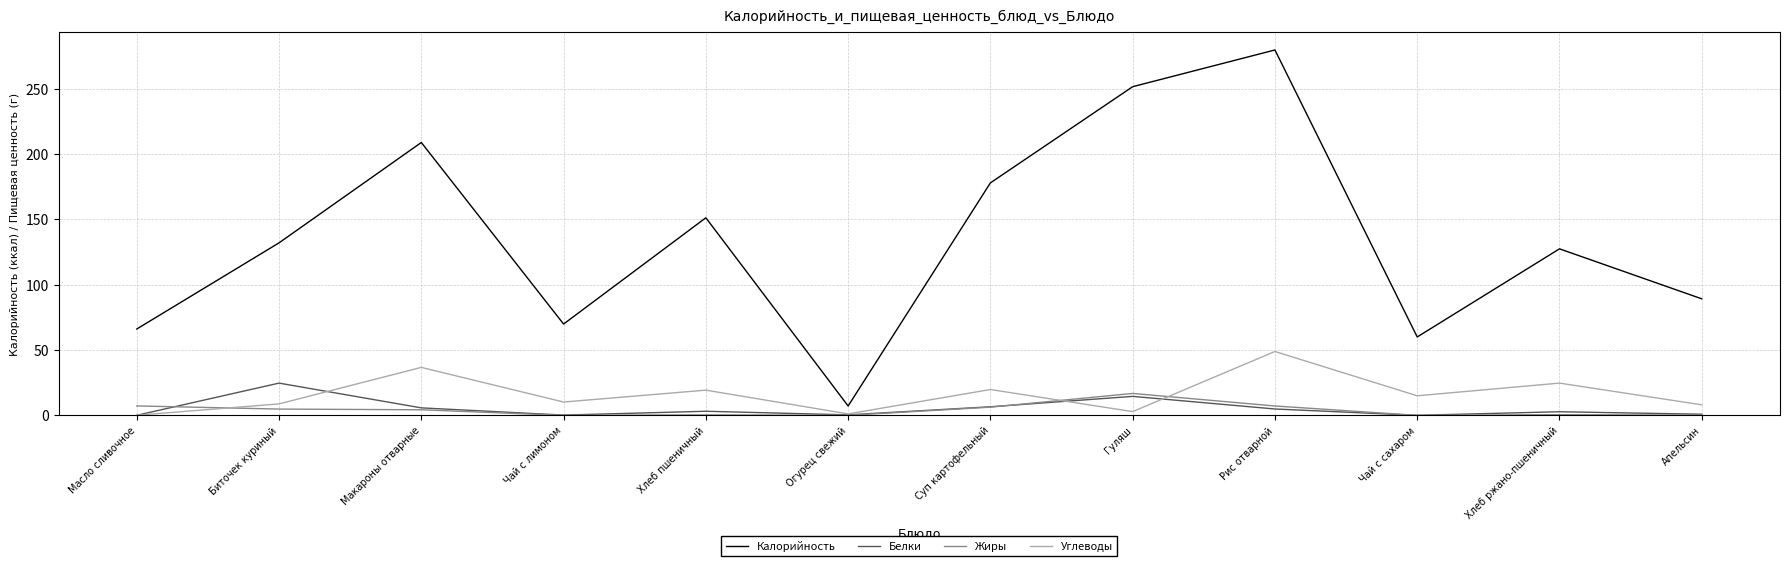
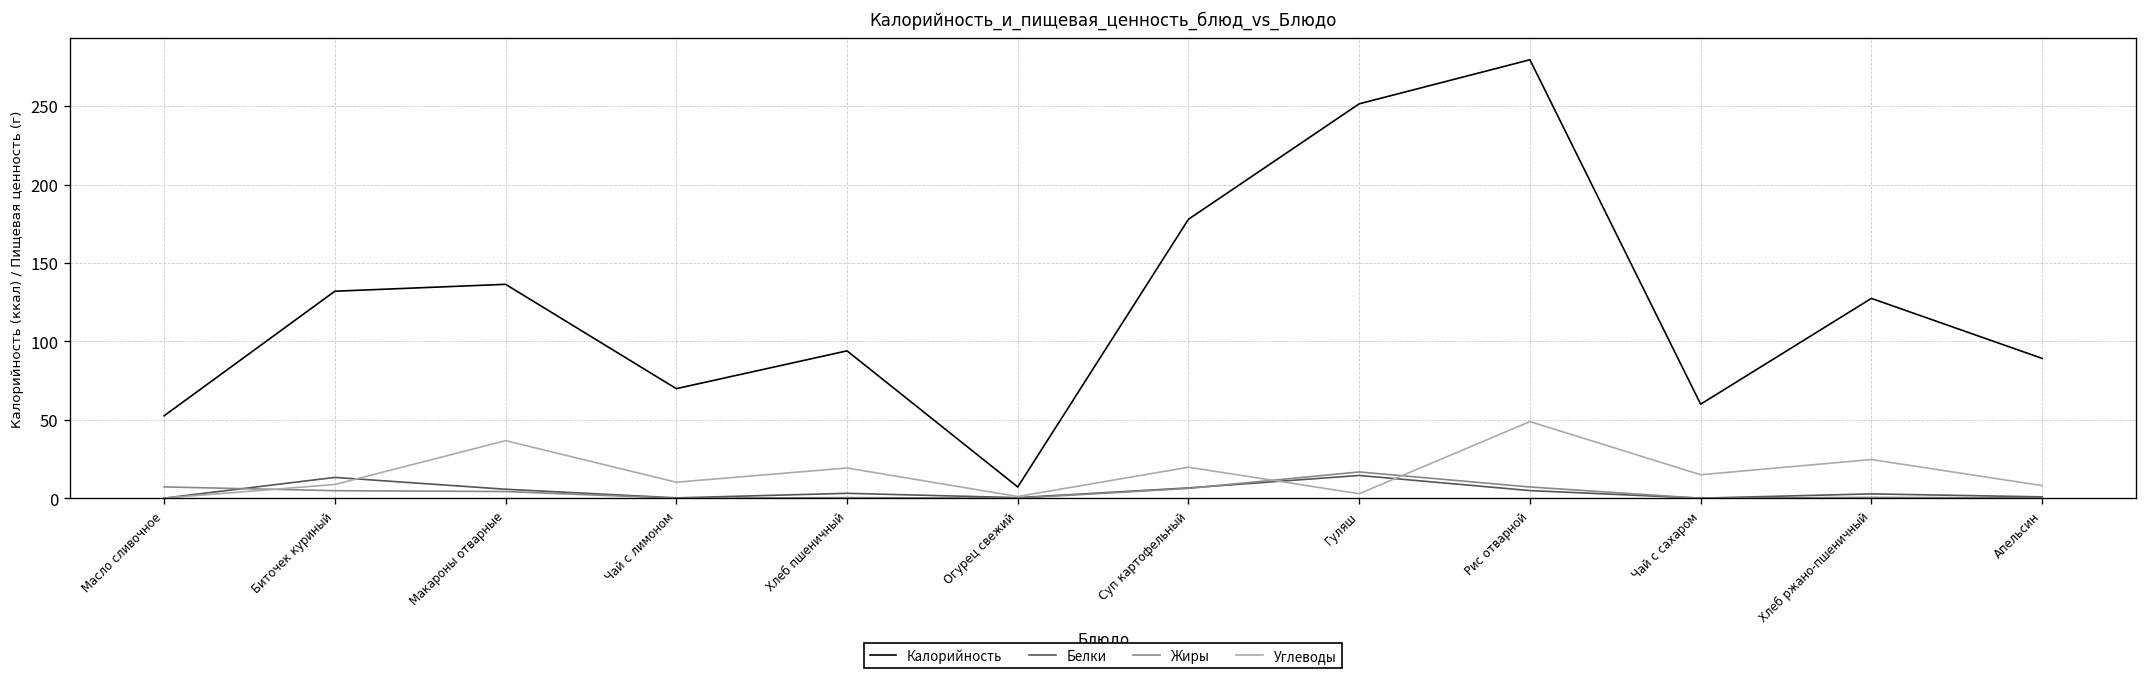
  {
    "Калорийность": {
-     "Масло сливочное": 66,
+     "Масло сливочное": 53,
      "Биточек куриный": 132,
-     "Макароны отварные": 209,
+     "Макароны отварные": 136,
      "Чай с лимоном": 70,
-     "Хлеб пшеничный": 151,
+     "Хлеб пшеничный": 94,
      "Огурец свежий": 7,
      "Суп картофельный": 178,
      "Гуляш": 252,
      "Рис отварной": 280,
      "Чай с сахаром": 60,
      "Хлеб ржано-пшеничный": 127,
      "Апельсин": 89
    },
    "Белки": {
-     "Биточек куриный": 25,
+     "Биточек куриный": 13,
      "Хлеб пшеничный": 3,
      "Гуляш": 15,
      "Рис отварной": 5,
      "Хлеб ржано-пшеничный": 3
    }
  }
